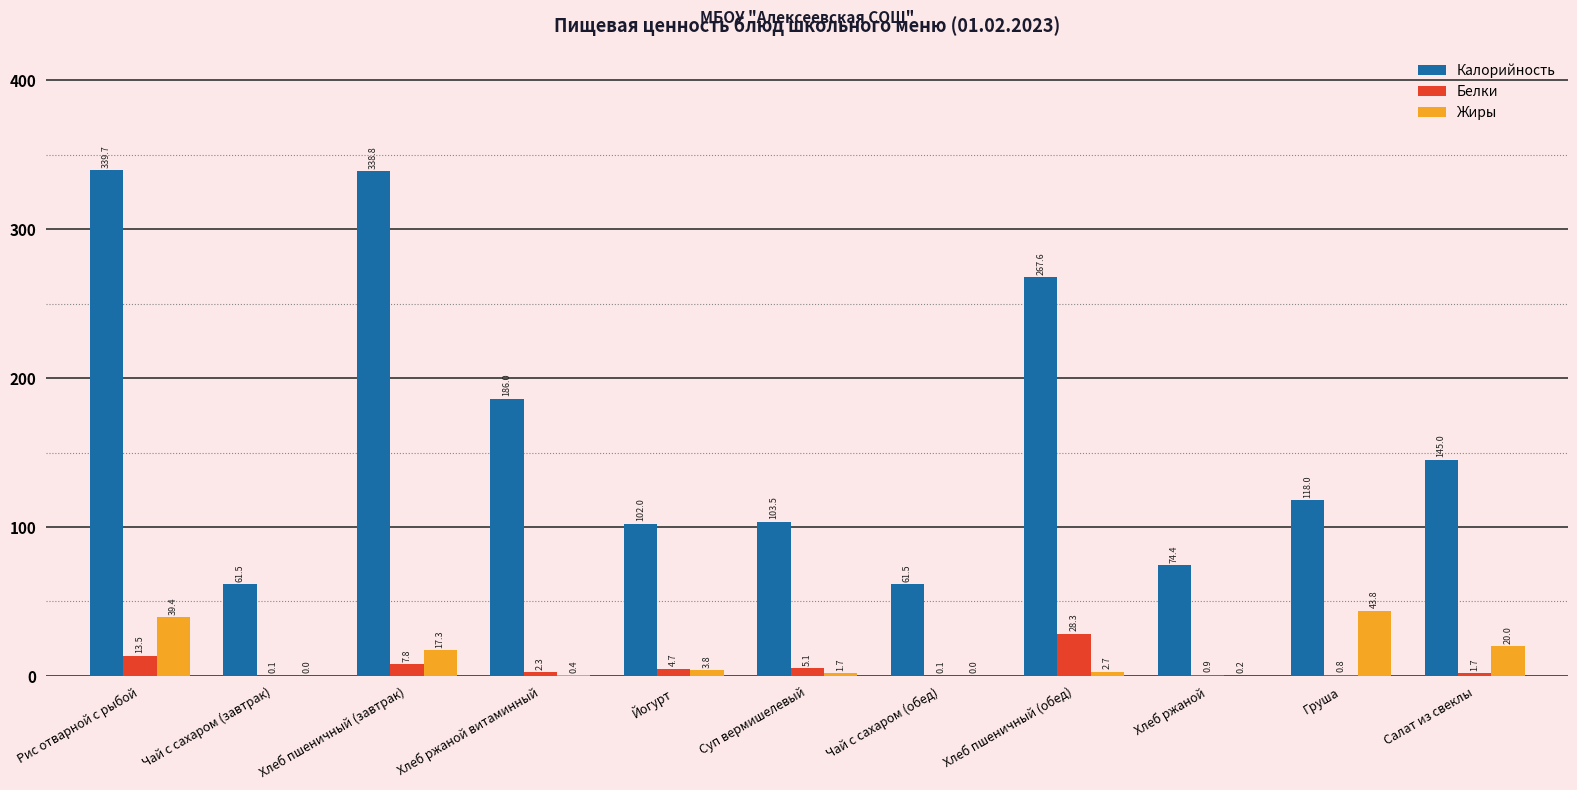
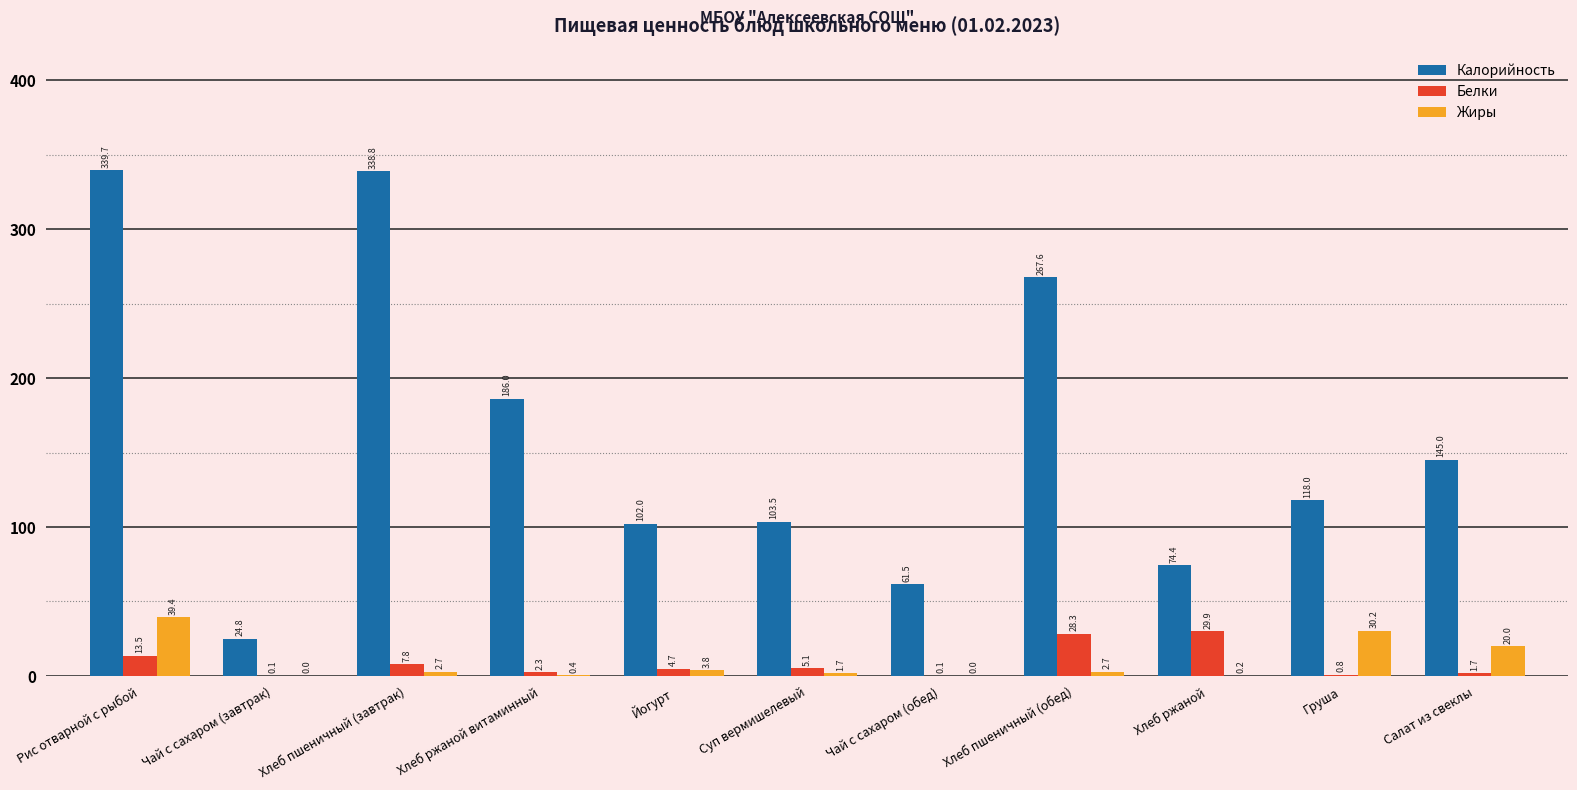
  {
    "Калорийность": {
      "Рис отварной с рыбой": 339.7,
-     "Чай с сахаром (завтрак)": 61.5,
+     "Чай с сахаром (завтрак)": 24.8,
      "Хлеб пшеничный (завтрак)": 338.8,
      "Хлеб ржаной витаминный": 186.0,
      "Йогурт": 102.0,
      "Суп вермишелевый": 103.5,
      "Чай с сахаром (обед)": 61.5,
      "Хлеб пшеничный (обед)": 267.6,
      "Хлеб ржаной": 74.4,
      "Груша": 118.0,
      "Салат из свеклы": 145.0
    },
    "Белки": {
      "Рис отварной с рыбой": 13.5,
      "Чай с сахаром (завтрак)": 0.1,
      "Хлеб пшеничный (завтрак)": 7.8,
      "Хлеб ржаной витаминный": 2.3,
      "Йогурт": 4.7,
      "Суп вермишелевый": 5.1,
      "Чай с сахаром (обед)": 0.1,
      "Хлеб пшеничный (обед)": 28.3,
-     "Хлеб ржаной": 0.9,
+     "Хлеб ржаной": 29.9,
      "Груша": 0.8,
      "Салат из свеклы": 1.7
    },
    "Жиры": {
      "Рис отварной с рыбой": 39.4,
      "Чай с сахаром (завтрак)": 0.0,
-     "Хлеб пшеничный (завтрак)": 17.3,
+     "Хлеб пшеничный (завтрак)": 2.7,
      "Хлеб ржаной витаминный": 0.4,
      "Йогурт": 3.8,
      "Суп вермишелевый": 1.7,
      "Чай с сахаром (обед)": 0.0,
      "Хлеб пшеничный (обед)": 2.7,
      "Хлеб ржаной": 0.2,
-     "Груша": 43.8,
+     "Груша": 30.2,
      "Салат из свеклы": 20.0
    }
  }
